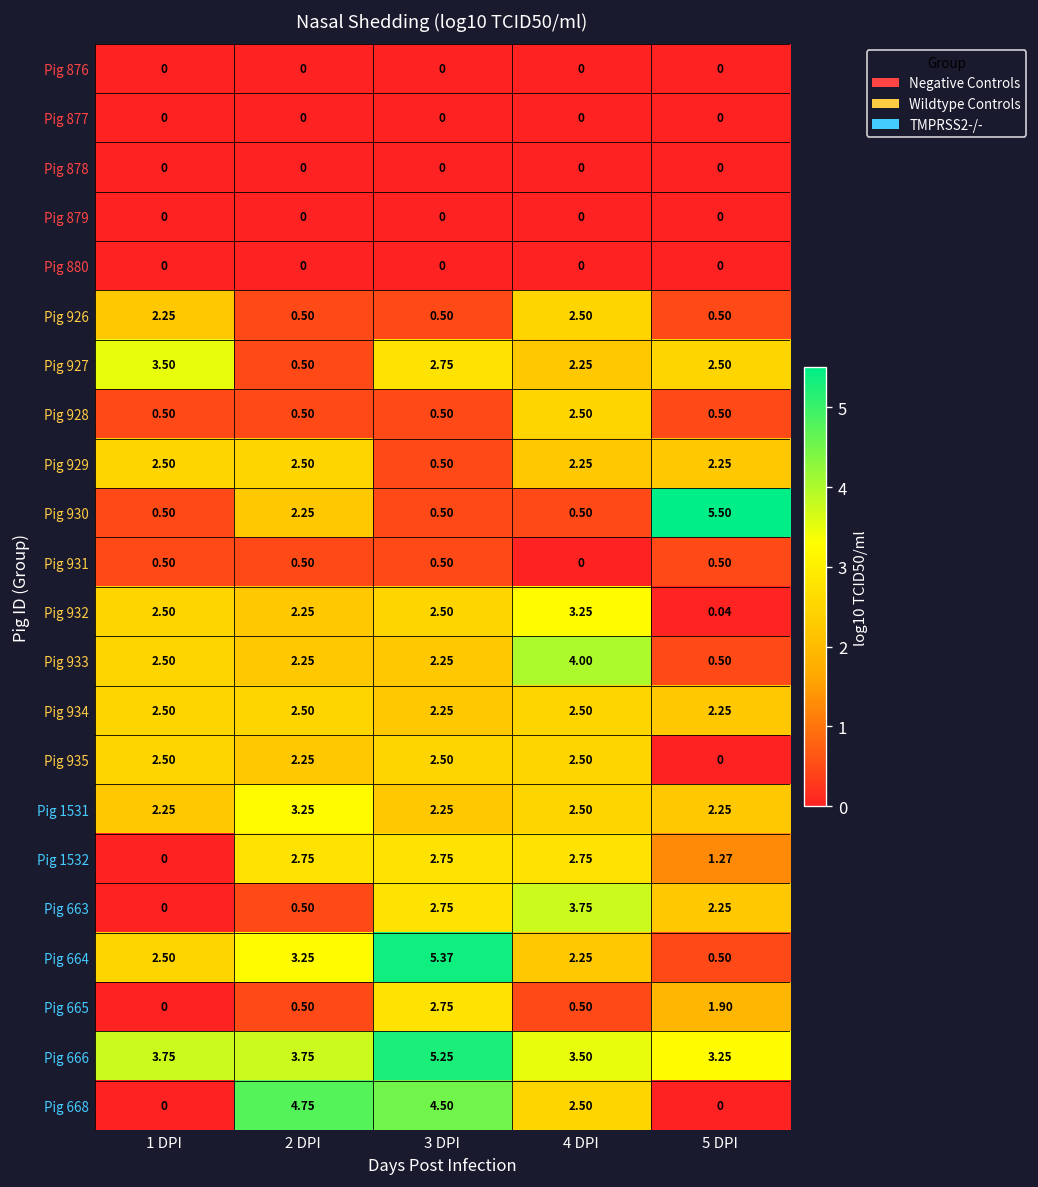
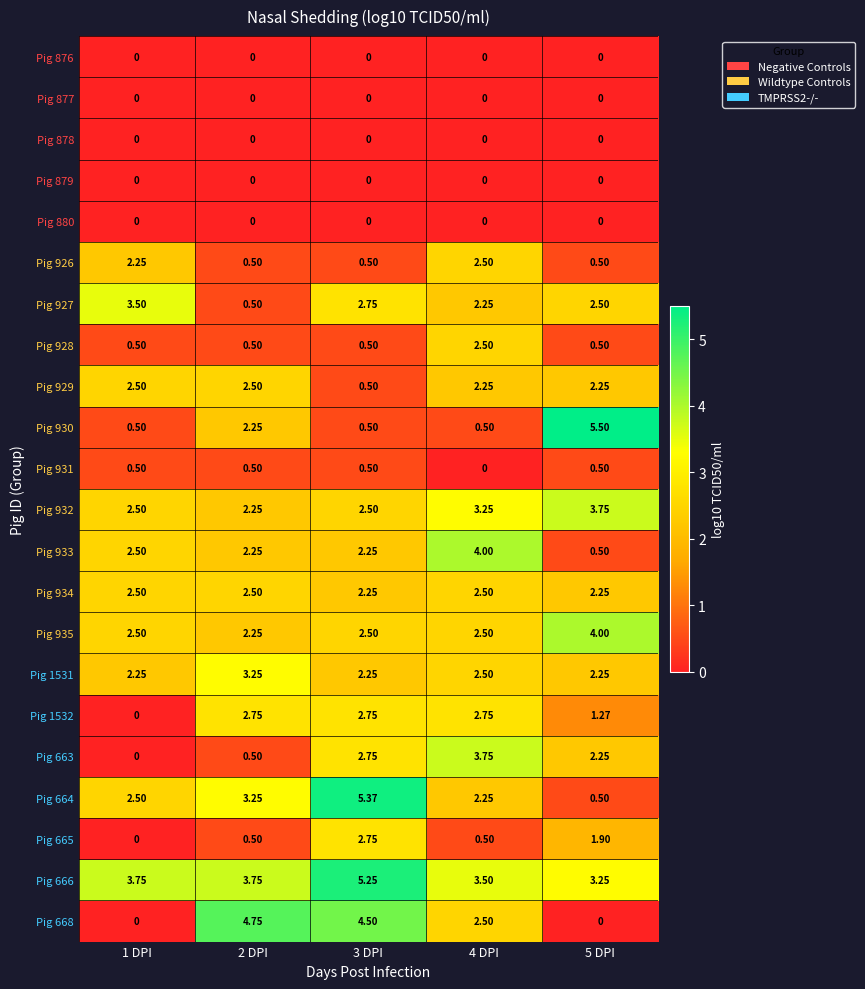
  {
    "Pig 876": {
      "1 DPI": 0,
      "2 DPI": 0,
      "3 DPI": 0,
      "4 DPI": 0,
      "5 DPI": 0
    },
    "Pig 877": {
      "1 DPI": 0,
      "2 DPI": 0,
      "3 DPI": 0,
      "4 DPI": 0,
      "5 DPI": 0
    },
    "Pig 878": {
      "1 DPI": 0,
      "2 DPI": 0,
      "3 DPI": 0,
      "4 DPI": 0,
      "5 DPI": 0
    },
    "Pig 879": {
      "1 DPI": 0,
      "2 DPI": 0,
      "3 DPI": 0,
      "4 DPI": 0,
      "5 DPI": 0
    },
    "Pig 880": {
      "1 DPI": 0,
      "2 DPI": 0,
      "3 DPI": 0,
      "4 DPI": 0,
      "5 DPI": 0
    },
    "Pig 926": {
      "1 DPI": 2.25,
      "2 DPI": 0.50,
      "3 DPI": 0.50,
      "4 DPI": 2.50,
      "5 DPI": 0.50
    },
    "Pig 927": {
      "1 DPI": 3.50,
      "2 DPI": 0.50,
      "3 DPI": 2.75,
      "4 DPI": 2.25,
      "5 DPI": 2.50
    },
    "Pig 928": {
      "1 DPI": 0.50,
      "2 DPI": 0.50,
      "3 DPI": 0.50,
      "4 DPI": 2.50,
      "5 DPI": 0.50
    },
    "Pig 929": {
      "1 DPI": 2.50,
      "2 DPI": 2.50,
      "3 DPI": 0.50,
      "4 DPI": 2.25,
      "5 DPI": 2.25
    },
    "Pig 930": {
      "1 DPI": 0.50,
      "2 DPI": 2.25,
      "3 DPI": 0.50,
      "4 DPI": 0.50,
      "5 DPI": 5.50
    },
    "Pig 931": {
      "1 DPI": 0.50,
      "2 DPI": 0.50,
      "3 DPI": 0.50,
      "4 DPI": 0,
      "5 DPI": 0.50
    },
    "Pig 932": {
      "1 DPI": 2.50,
      "2 DPI": 2.25,
      "3 DPI": 2.50,
      "4 DPI": 3.25,
-     "5 DPI": 0.04
+     "5 DPI": 3.75
    },
    "Pig 933": {
      "1 DPI": 2.50,
      "2 DPI": 2.25,
      "3 DPI": 2.25,
      "4 DPI": 4.00,
      "5 DPI": 0.50
    },
    "Pig 934": {
      "1 DPI": 2.50,
      "2 DPI": 2.50,
      "3 DPI": 2.25,
      "4 DPI": 2.50,
      "5 DPI": 2.25
    },
    "Pig 935": {
      "1 DPI": 2.50,
      "2 DPI": 2.25,
      "3 DPI": 2.50,
      "4 DPI": 2.50,
-     "5 DPI": 0
+     "5 DPI": 4.00
    },
    "Pig 1531": {
      "1 DPI": 2.25,
      "2 DPI": 3.25,
      "3 DPI": 2.25,
      "4 DPI": 2.50,
      "5 DPI": 2.25
    },
    "Pig 1532": {
      "1 DPI": 0,
      "2 DPI": 2.75,
      "3 DPI": 2.75,
      "4 DPI": 2.75,
      "5 DPI": 1.27
    },
    "Pig 663": {
      "1 DPI": 0,
      "2 DPI": 0.50,
      "3 DPI": 2.75,
      "4 DPI": 3.75,
      "5 DPI": 2.25
    },
    "Pig 664": {
      "1 DPI": 2.50,
      "2 DPI": 3.25,
      "3 DPI": 5.37,
      "4 DPI": 2.25,
      "5 DPI": 0.50
    },
    "Pig 665": {
      "1 DPI": 0,
      "2 DPI": 0.50,
      "3 DPI": 2.75,
      "4 DPI": 0.50,
      "5 DPI": 1.90
    },
    "Pig 666": {
      "1 DPI": 3.75,
      "2 DPI": 3.75,
      "3 DPI": 5.25,
      "4 DPI": 3.50,
      "5 DPI": 3.25
    },
    "Pig 668": {
      "1 DPI": 0,
      "2 DPI": 4.75,
      "3 DPI": 4.50,
      "4 DPI": 2.50,
      "5 DPI": 0
    }
  }
